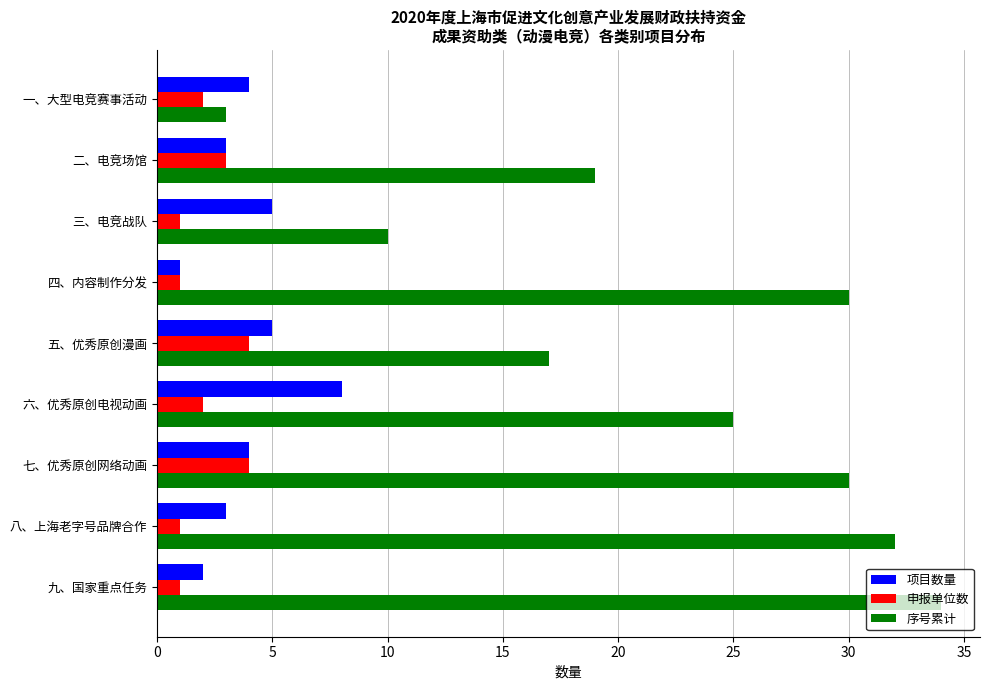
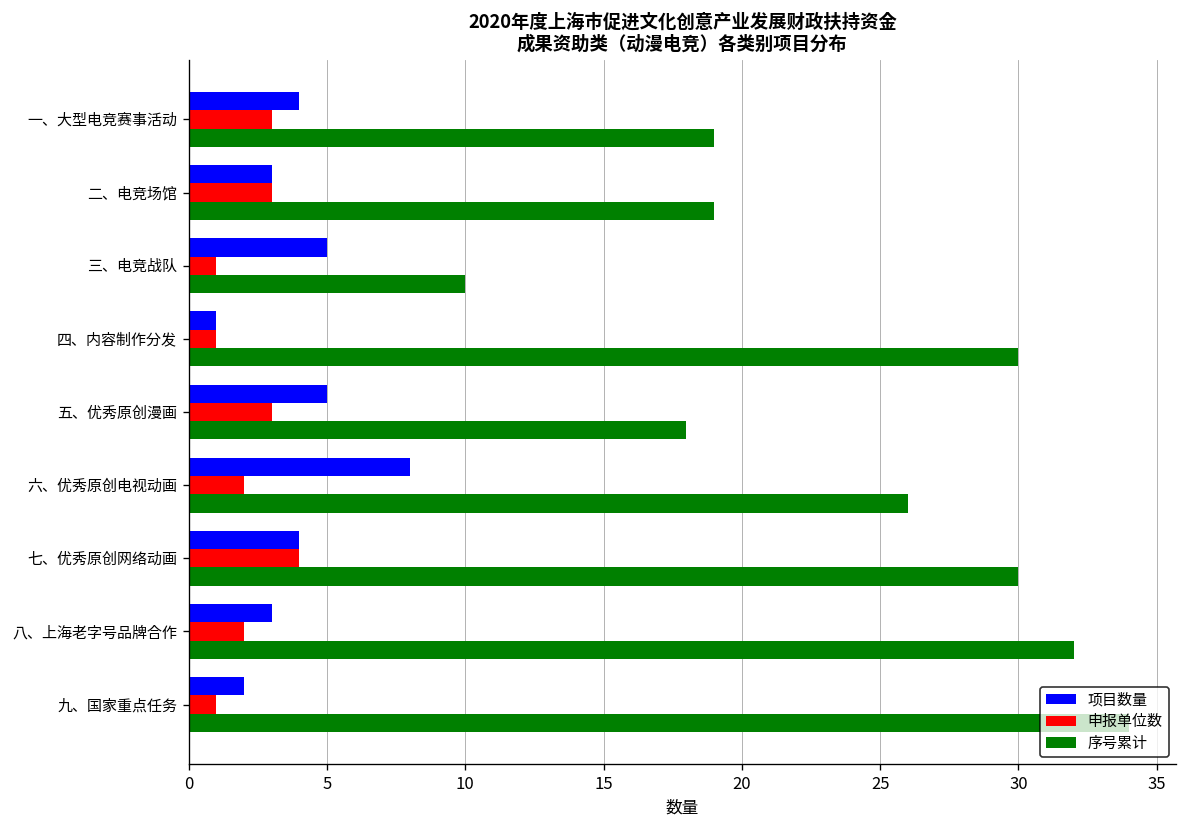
  {
    "项目数量": {
      "一、大型电竞赛事活动": 4,
      "二、电竞场馆": 3,
      "三、电竞战队": 5,
      "四、内容制作分发": 1,
      "五、优秀原创漫画": 5,
      "六、优秀原创电视动画": 8,
      "七、优秀原创网络动画": 4,
      "八、上海老字号品牌合作": 3,
      "九、国家重点任务": 2
    },
    "申报单位数": {
-     "一、大型电竞赛事活动": 2,
+     "一、大型电竞赛事活动": 3,
      "二、电竞场馆": 3,
      "三、电竞战队": 1,
      "四、内容制作分发": 1,
-     "五、优秀原创漫画": 4,
+     "五、优秀原创漫画": 3,
      "六、优秀原创电视动画": 2,
      "七、优秀原创网络动画": 4,
-     "八、上海老字号品牌合作": 1,
+     "八、上海老字号品牌合作": 2,
      "九、国家重点任务": 1
    },
    "序号累计": {
-     "一、大型电竞赛事活动": 3,
+     "一、大型电竞赛事活动": 19,
      "二、电竞场馆": 19,
      "三、电竞战队": 10,
      "四、内容制作分发": 30,
-     "五、优秀原创漫画": 17,
-     "六、优秀原创电视动画": 25,
+     "五、优秀原创漫画": 18,
+     "六、优秀原创电视动画": 26,
      "七、优秀原创网络动画": 30,
      "八、上海老字号品牌合作": 32
    }
  }
